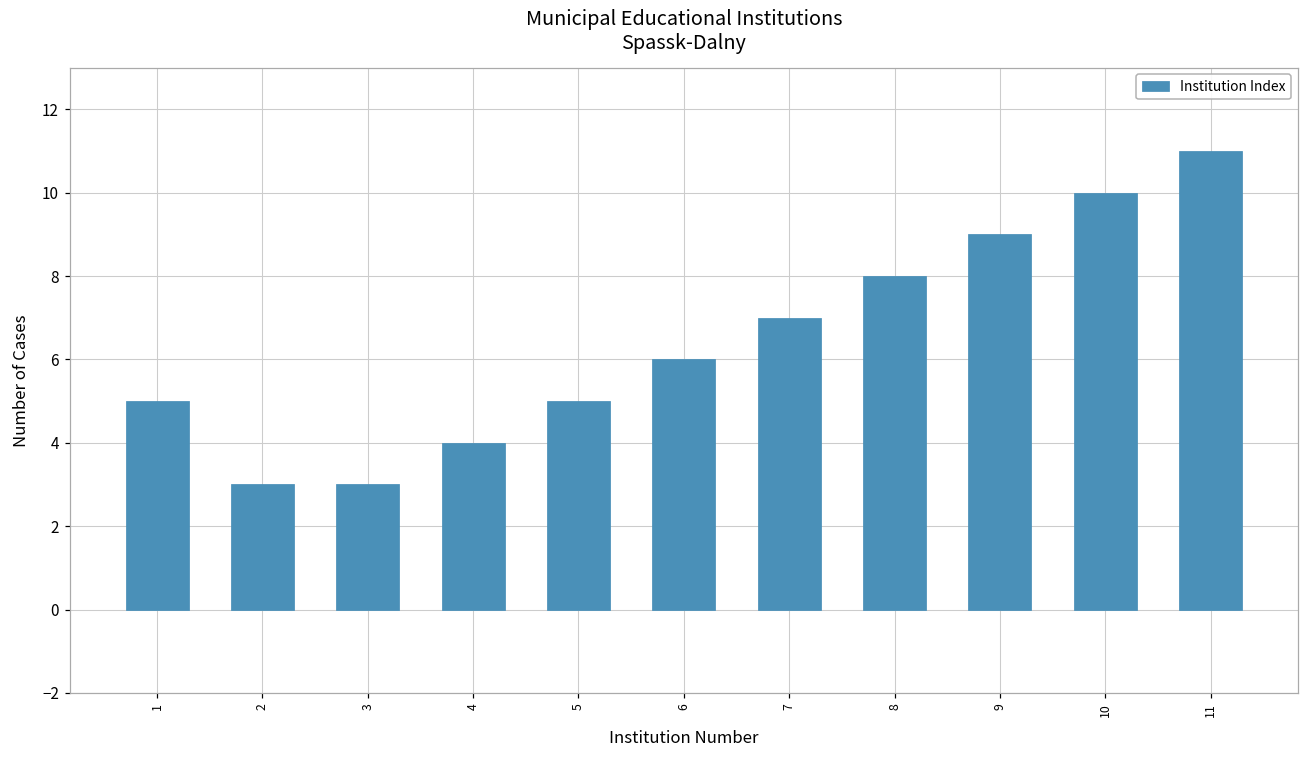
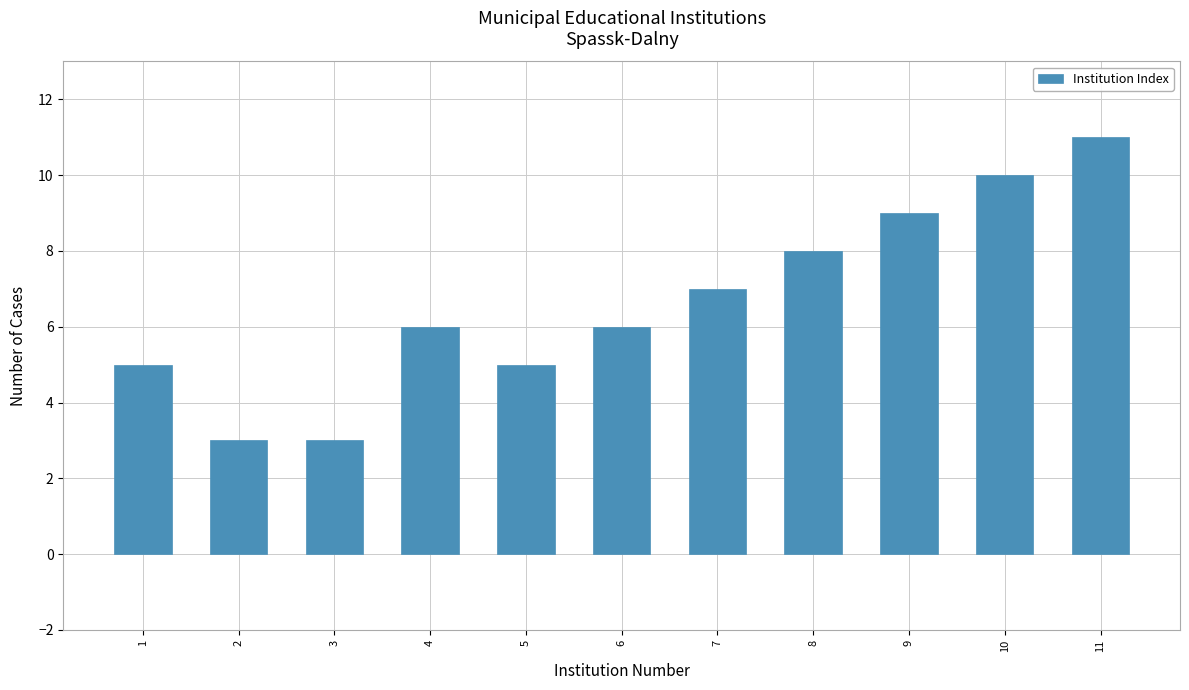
  {
    "1": 5,
    "2": 3,
    "3": 3,
-   "4": 4,
+   "4": 6,
    "5": 5,
    "6": 6,
    "7": 7,
    "8": 8,
    "9": 9,
    "10": 10,
    "11": 11
  }
